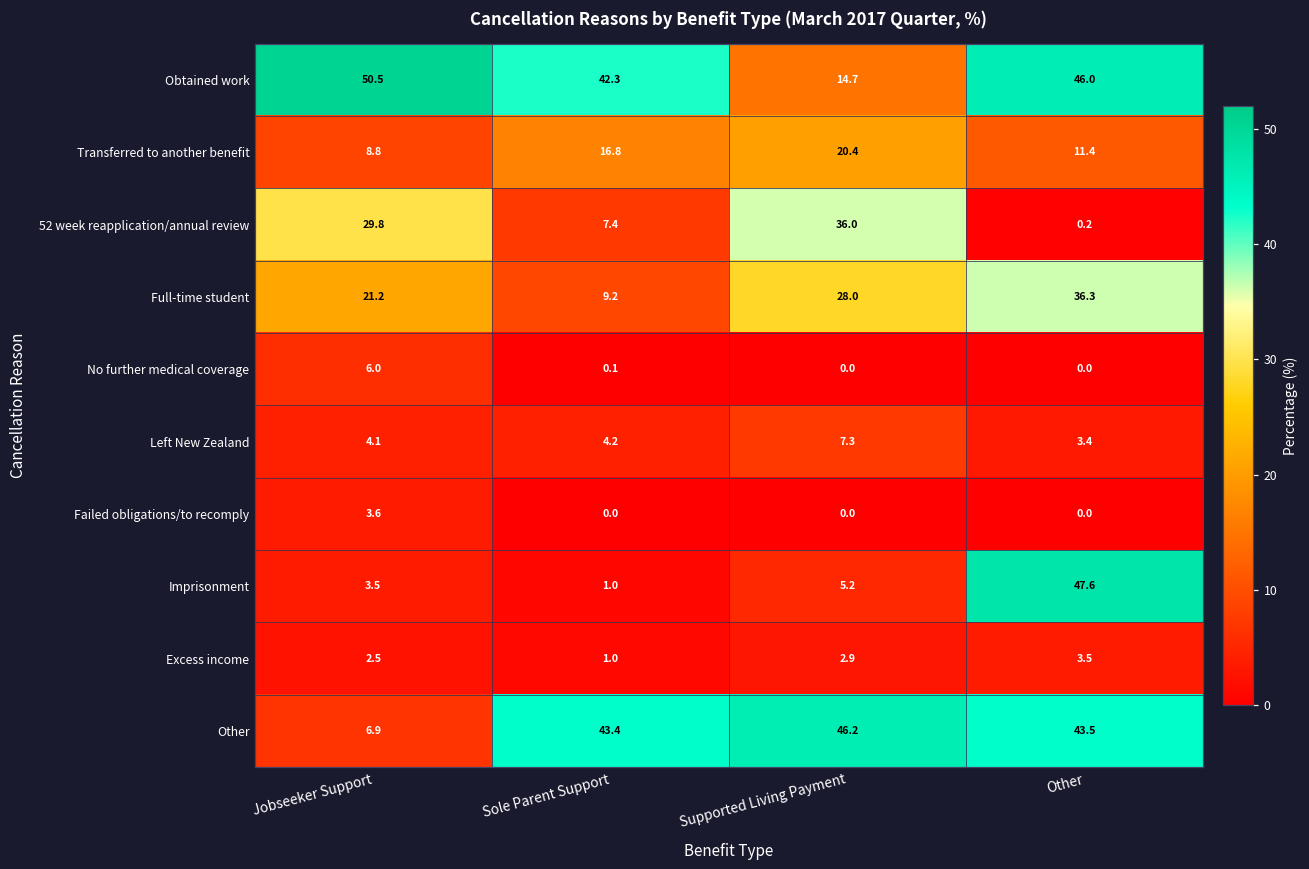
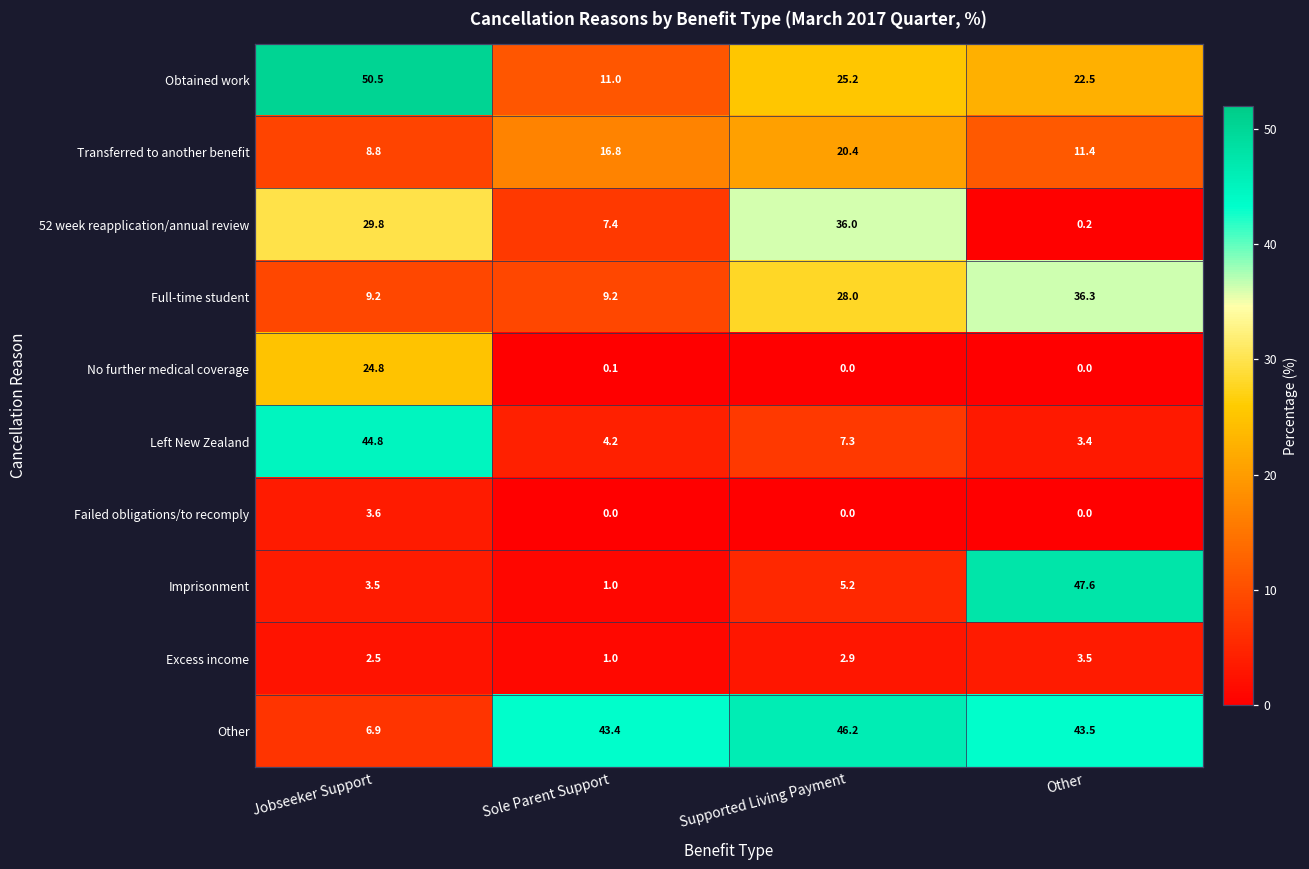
  {
    "Obtained work": {
      "Jobseeker Support": 50.5,
-     "Sole Parent Support": 42.3,
-     "Supported Living Payment": 14.7,
-     "Other": 46.0
+     "Sole Parent Support": 11.0,
+     "Supported Living Payment": 25.2,
+     "Other": 22.5
    },
    "Transferred to another benefit": {
      "Jobseeker Support": 8.8,
      "Sole Parent Support": 16.8,
      "Supported Living Payment": 20.4,
      "Other": 11.4
    },
    "52 week reapplication/annual review": {
      "Jobseeker Support": 29.8,
      "Sole Parent Support": 7.4,
      "Supported Living Payment": 36.0,
      "Other": 0.2
    },
    "Full-time student": {
-     "Jobseeker Support": 21.2,
+     "Jobseeker Support": 9.2,
      "Sole Parent Support": 9.2,
      "Supported Living Payment": 28.0,
      "Other": 36.3
    },
    "No further medical coverage": {
-     "Jobseeker Support": 6.0,
+     "Jobseeker Support": 24.8,
      "Sole Parent Support": 0.1,
      "Supported Living Payment": 0.0,
      "Other": 0.0
    },
    "Left New Zealand": {
-     "Jobseeker Support": 4.1,
+     "Jobseeker Support": 44.8,
      "Sole Parent Support": 4.2,
      "Supported Living Payment": 7.3,
      "Other": 3.4
    },
    "Failed obligations/to recomply": {
      "Jobseeker Support": 3.6,
      "Sole Parent Support": 0.0,
      "Supported Living Payment": 0.0,
      "Other": 0.0
    },
    "Imprisonment": {
      "Jobseeker Support": 3.5,
      "Sole Parent Support": 1.0,
      "Supported Living Payment": 5.2,
      "Other": 47.6
    },
    "Excess income": {
      "Jobseeker Support": 2.5,
      "Sole Parent Support": 1.0,
      "Supported Living Payment": 2.9,
      "Other": 3.5
    },
    "Other": {
      "Jobseeker Support": 6.9,
      "Sole Parent Support": 43.4,
      "Supported Living Payment": 46.2,
      "Other": 43.5
    }
  }
